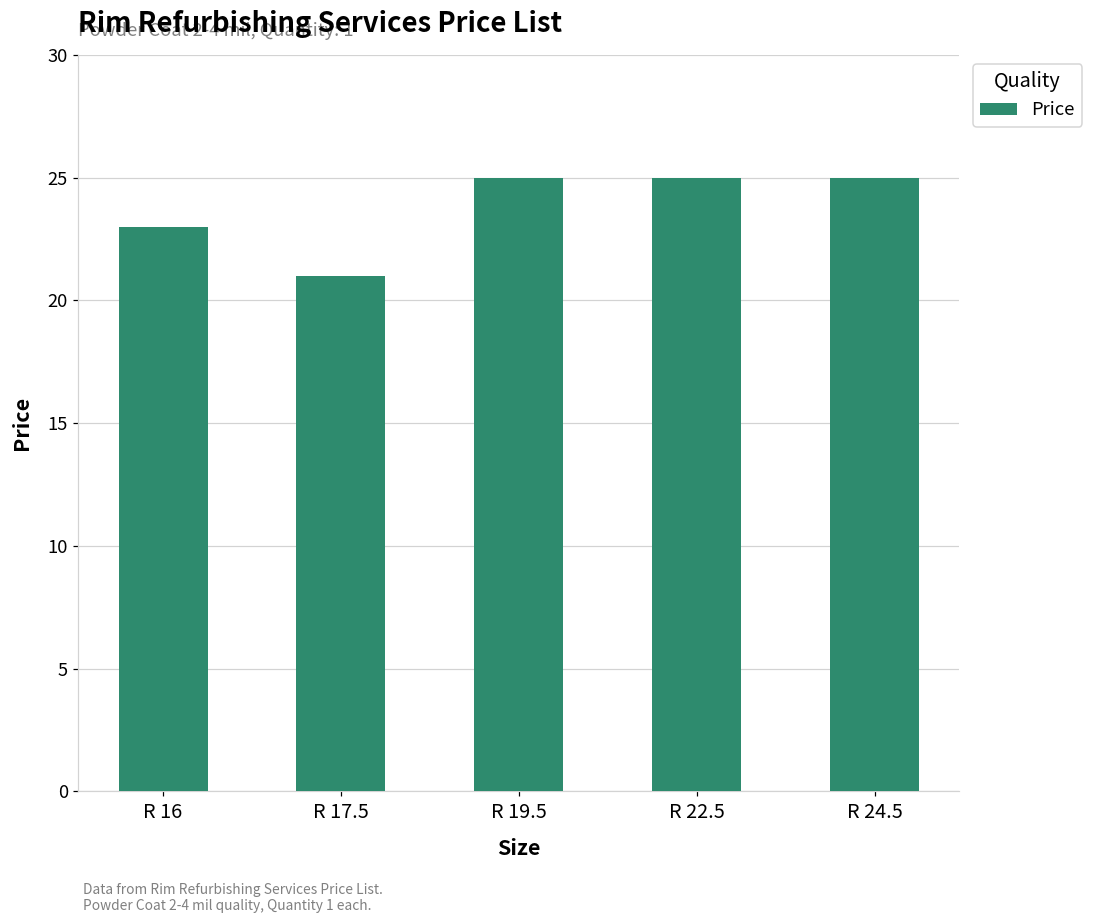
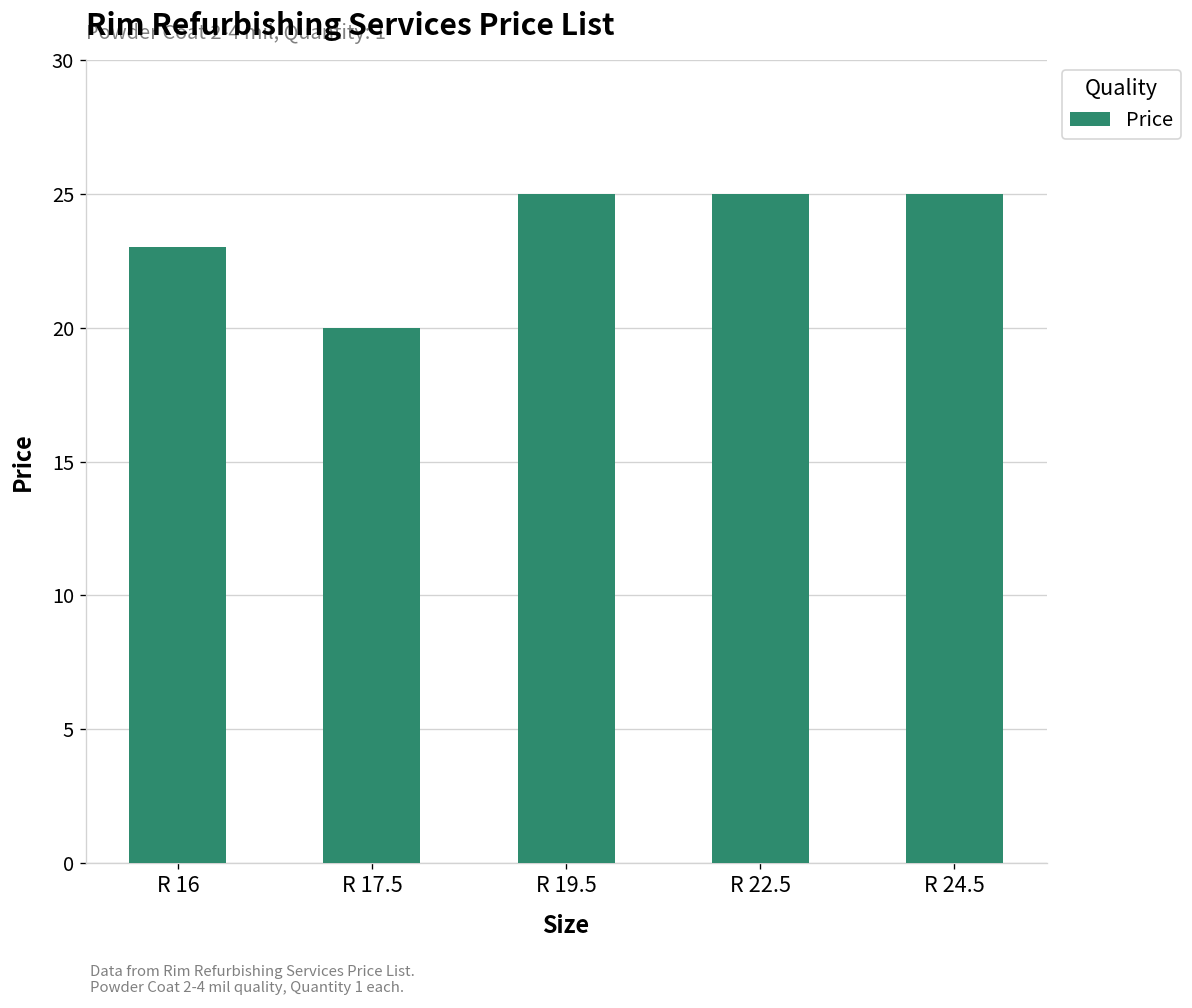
  {
    "R 16": 23,
-   "R 17.5": 21,
+   "R 17.5": 20,
    "R 19.5": 25,
    "R 22.5": 25,
    "R 24.5": 25
  }
